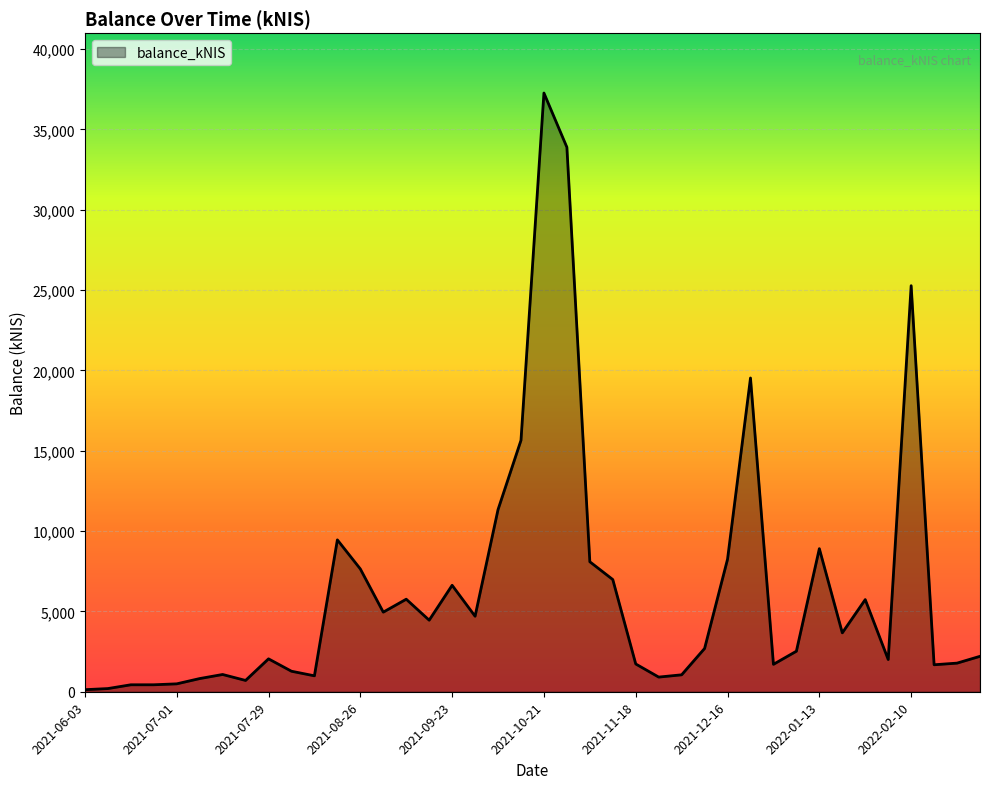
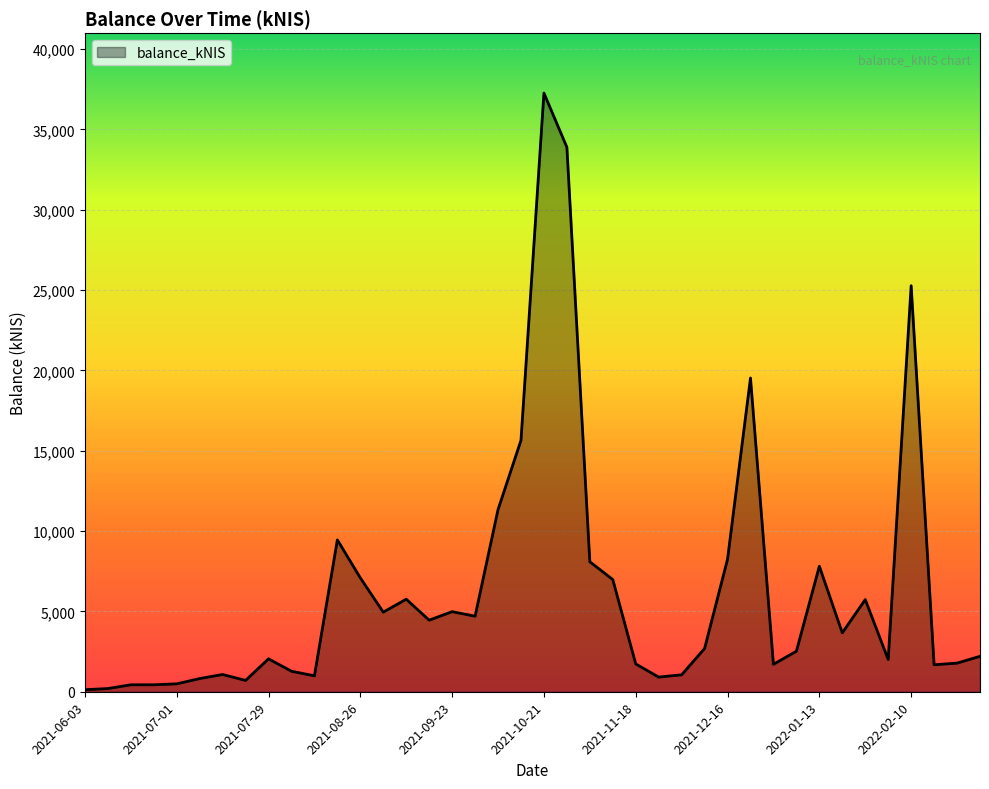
  {
    "2021-06-03": "100",
    "2021-07-01": "500",
    "2021-07-29": "2,000",
-   "2021-08-26": "7,600",
-   "2021-09-23": "6,600",
+   "2021-08-26": "7,100",
+   "2021-09-23": "5,000",
    "2021-10-21": "37,300",
    "2021-11-18": "1,700",
    "2021-12-16": "8,200",
-   "2022-01-13": "8,900",
+   "2022-01-13": "7,800",
    "2022-02-10": "25,300"
  }
